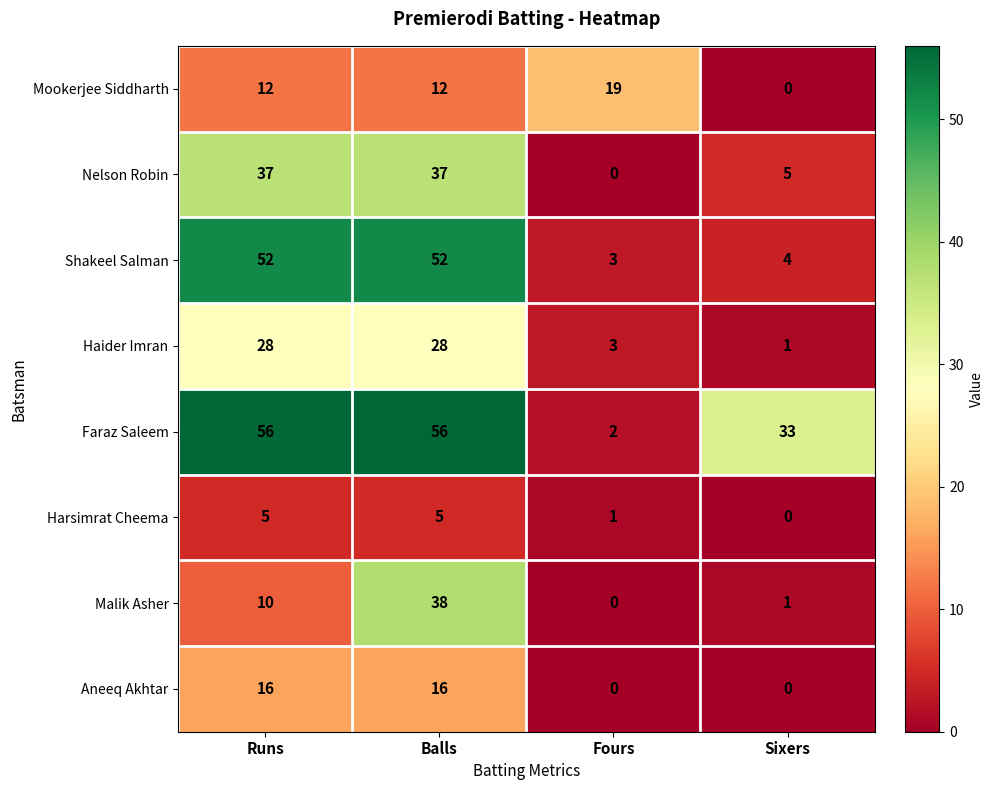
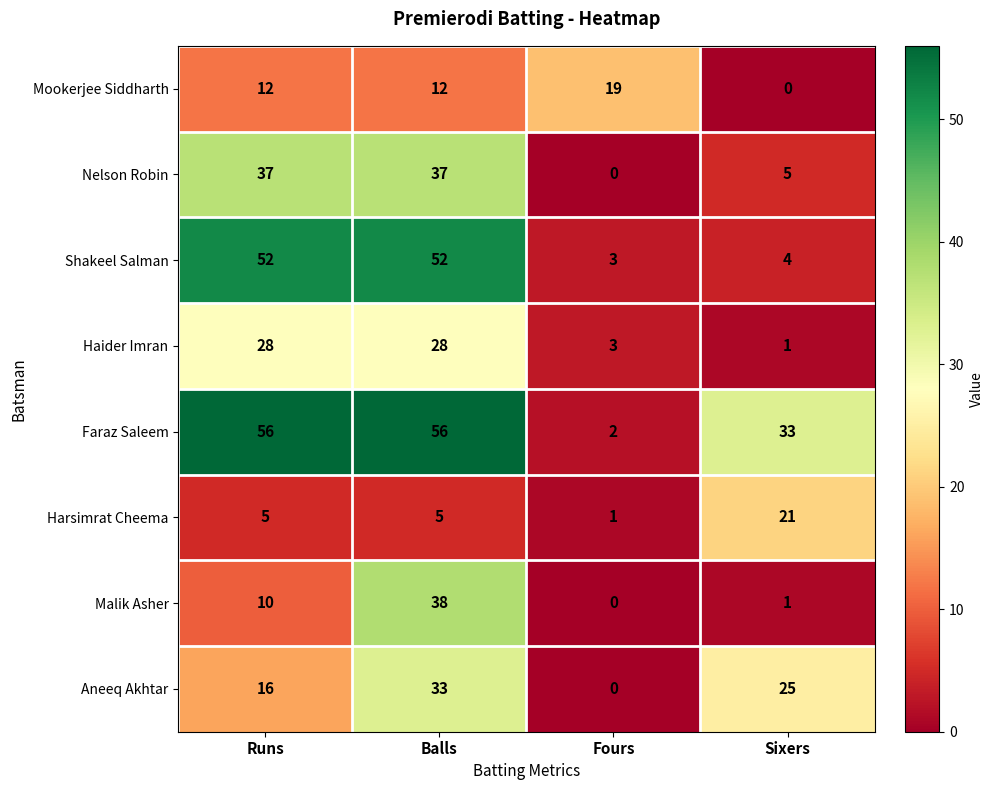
  {
    "Mookerjee Siddharth": {
      "Runs": 12,
      "Balls": 12,
      "Fours": 19,
      "Sixers": 0
    },
    "Nelson Robin": {
      "Runs": 37,
      "Balls": 37,
      "Fours": 0,
      "Sixers": 5
    },
    "Shakeel Salman": {
      "Runs": 52,
      "Balls": 52,
      "Fours": 3,
      "Sixers": 4
    },
    "Haider Imran": {
      "Runs": 28,
      "Balls": 28,
      "Fours": 3,
      "Sixers": 1
    },
    "Faraz Saleem": {
      "Runs": 56,
      "Balls": 56,
      "Fours": 2,
      "Sixers": 33
    },
    "Harsimrat Cheema": {
      "Runs": 5,
      "Balls": 5,
      "Fours": 1,
-     "Sixers": 0
+     "Sixers": 21
    },
    "Malik Asher": {
      "Runs": 10,
      "Balls": 38,
      "Fours": 0,
      "Sixers": 1
    },
    "Aneeq Akhtar": {
      "Runs": 16,
-     "Balls": 16,
+     "Balls": 33,
      "Fours": 0,
-     "Sixers": 0
+     "Sixers": 25
    }
  }
